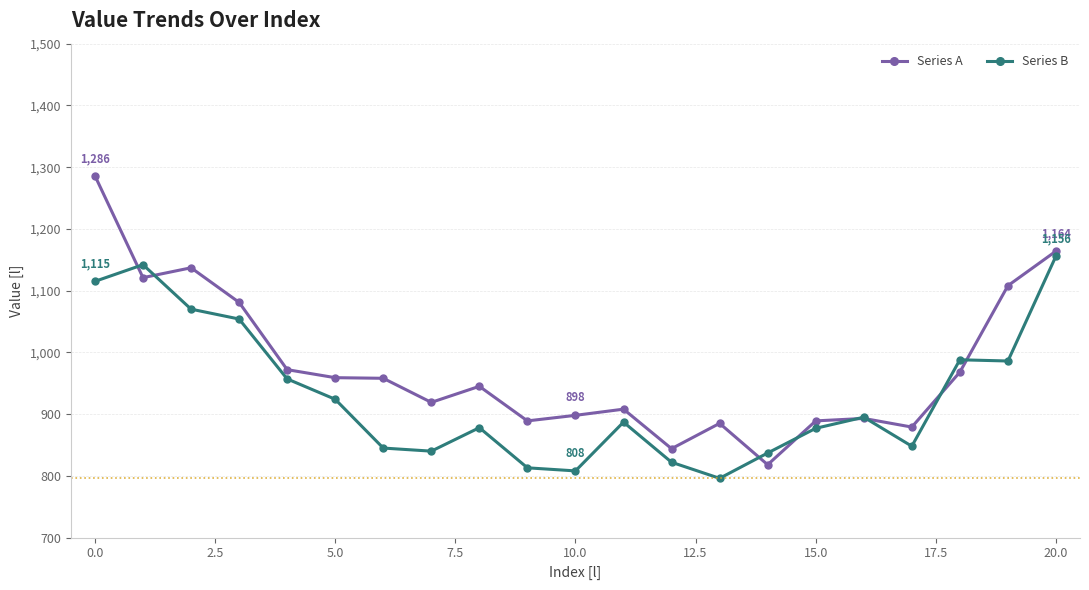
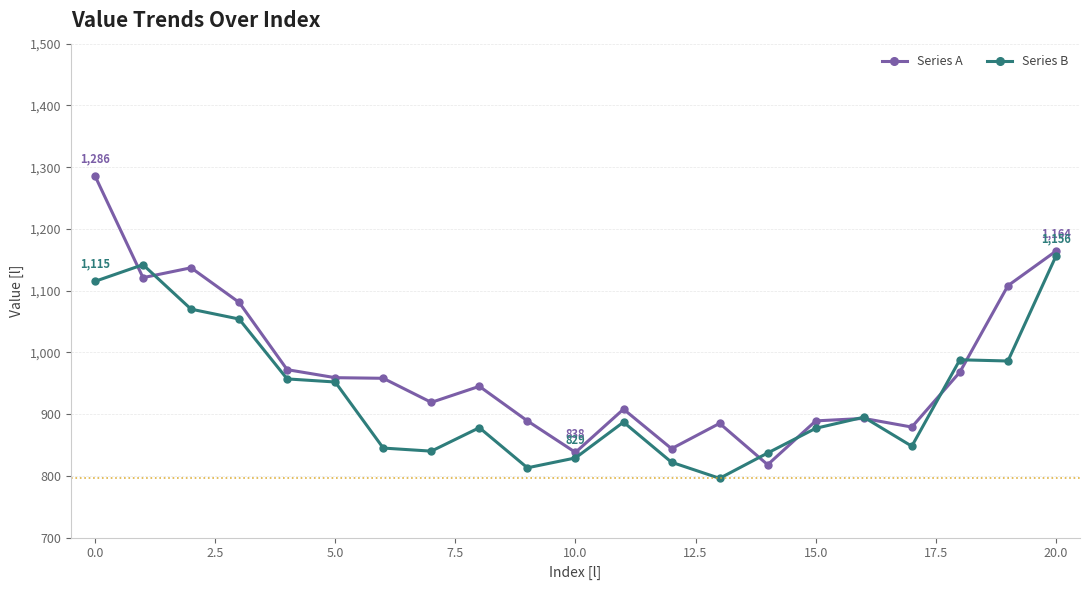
  {
    "Series A": {
      "0.0": "1,286",
-     "10.0": "898"
+     "10.0": "838"
    },
    "Series B": {
      "0.0": "1,115",
-     "5.0": "920",
-     "10.0": "808"
+     "5.0": "950",
+     "10.0": "829"
    }
  }
